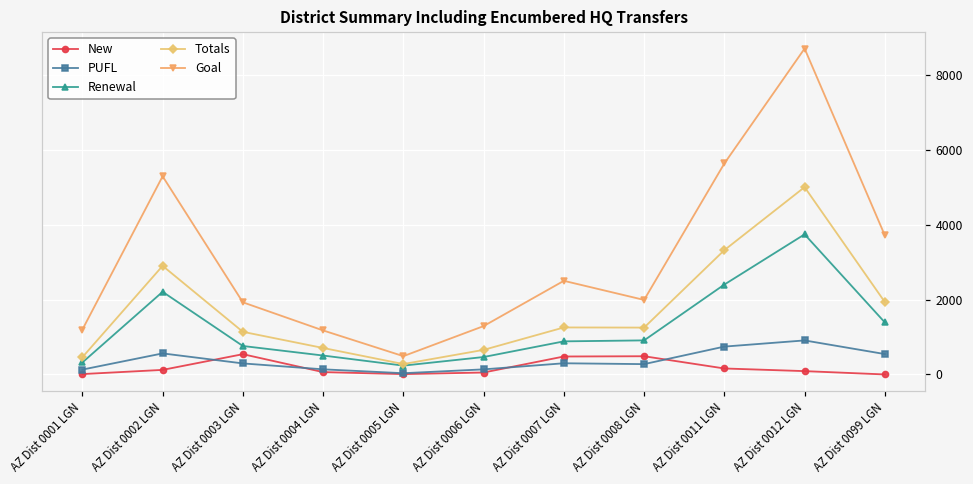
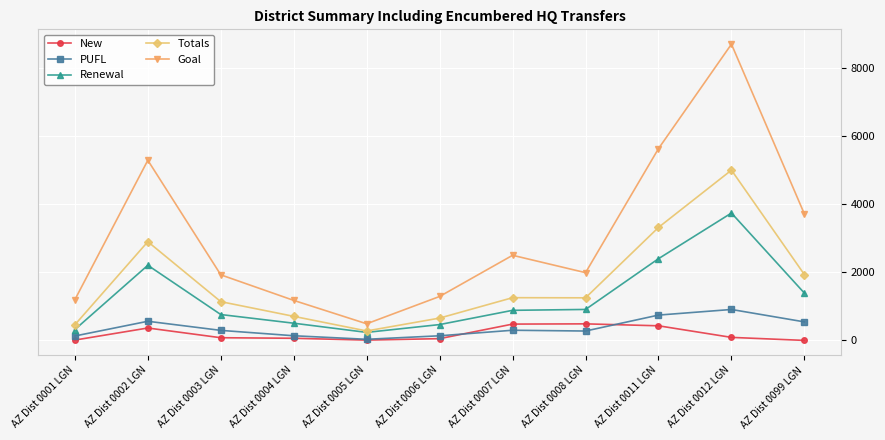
  {
    "New": {
      "AZ Dist 0001 LGN": 0,
-     "AZ Dist 0002 LGN": 100,
-     "AZ Dist 0003 LGN": 500,
+     "AZ Dist 0002 LGN": 400,
+     "AZ Dist 0003 LGN": 100,
      "AZ Dist 0006 LGN": 100,
      "AZ Dist 0007 LGN": 500,
      "AZ Dist 0008 LGN": 500,
-     "AZ Dist 0011 LGN": 200,
+     "AZ Dist 0011 LGN": 400,
      "AZ Dist 0012 LGN": 100,
      "AZ Dist 0099 LGN": 0
    }
  }
